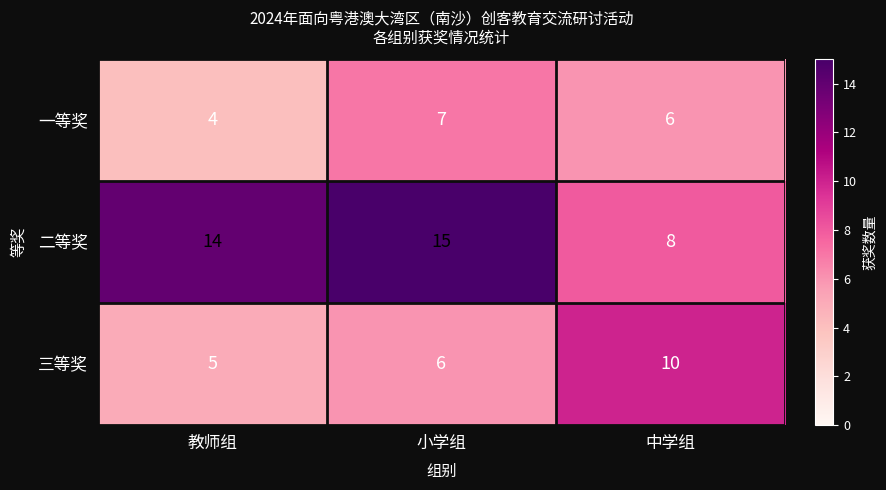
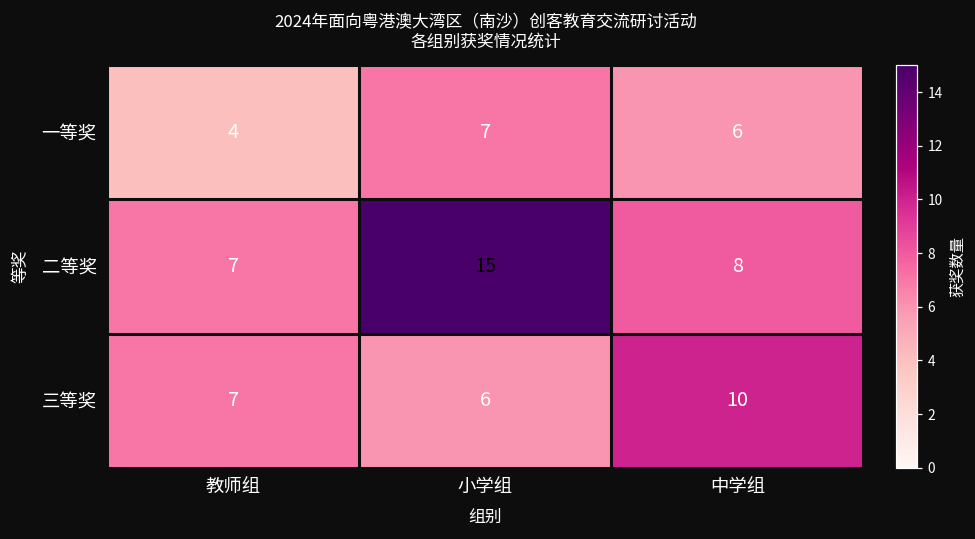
  {
    "一等奖": {
      "教师组": 4,
      "小学组": 7,
      "中学组": 6
    },
    "二等奖": {
-     "教师组": 14,
+     "教师组": 7,
      "小学组": 15,
      "中学组": 8
    },
    "三等奖": {
-     "教师组": 5,
+     "教师组": 7,
      "小学组": 6,
      "中学组": 10
    }
  }
